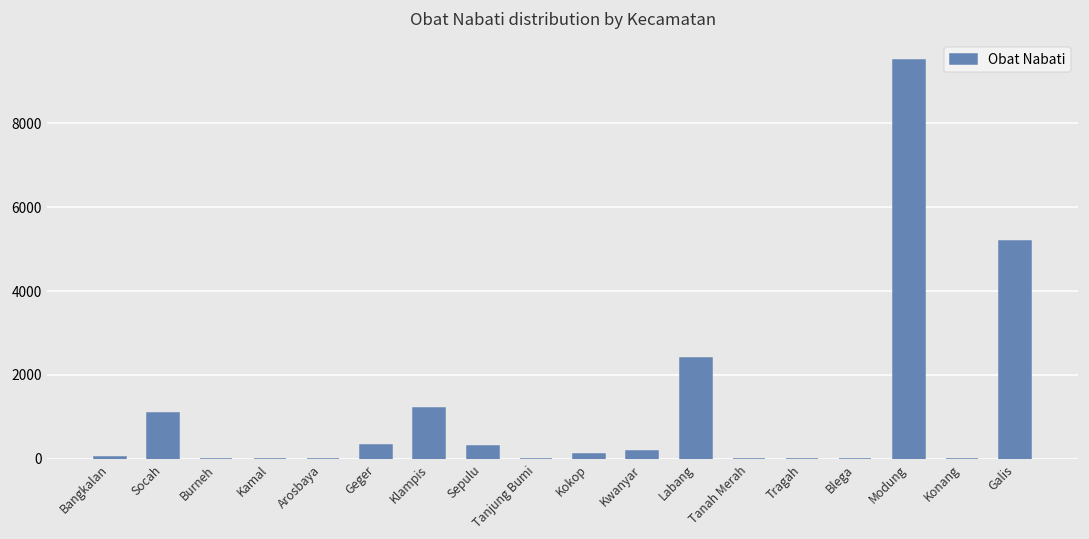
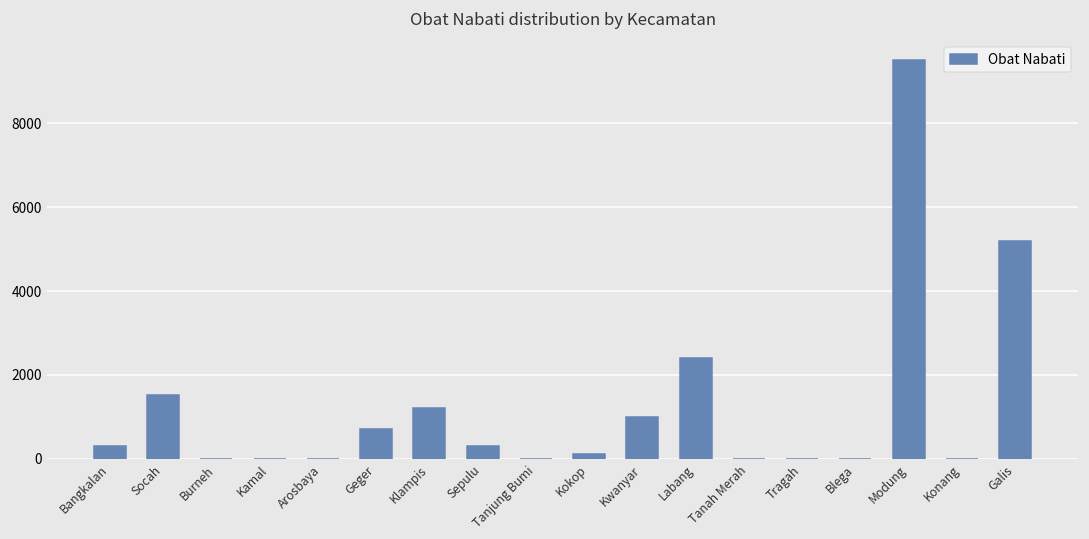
  {
-   "Bangkalan": 100,
-   "Socah": 1100,
+   "Bangkalan": 300,
+   "Socah": 1500,
    "Burneh": 0,
    "Kamal": 0,
    "Arosbaya": 0,
-   "Geger": 300,
+   "Geger": 700,
    "Klampis": 1200,
    "Sepulu": 300,
    "Tanjung Bumi": 0,
    "Kokop": 100,
-   "Kwanyar": 200,
+   "Kwanyar": 1000,
    "Labang": 2400,
    "Tanah Merah": 0,
    "Tragah": 0,
    "Modung": 9500,
    "Konang": 0,
    "Galis": 5200
  }
